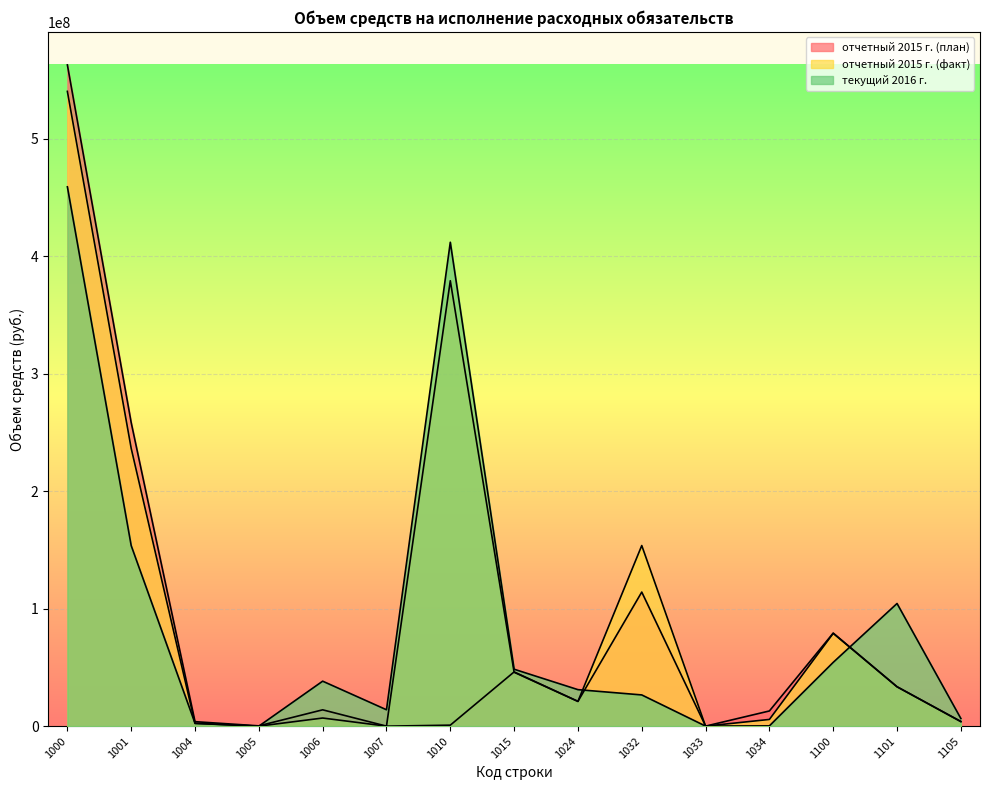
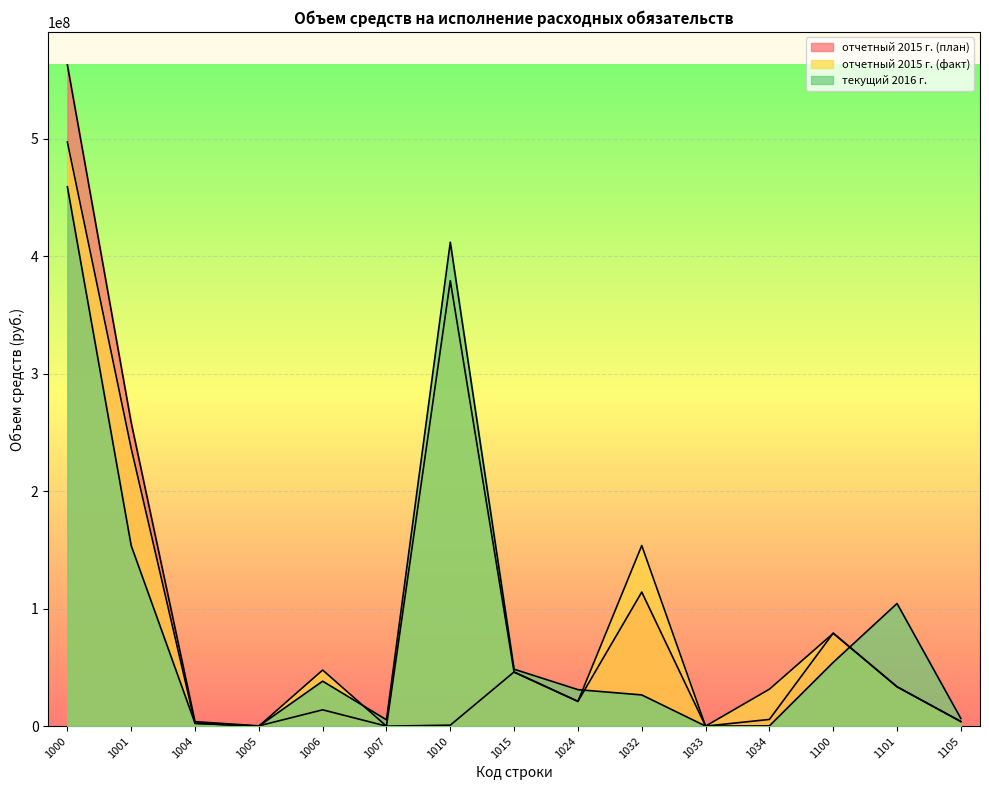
  {
    "отчетный 2015 г. (план)": {
      "1000": 563000000,
      "1001": 258000000,
      "1006": 14000000,
      "1010": 1000000,
      "1032": 114000000,
-     "1034": 13000000
+     "1034": 6000000
    },
    "отчетный 2015 г. (факт)": {
-     "1000": 540000000,
+     "1000": 497000000,
      "1001": 237000000,
-     "1006": 7000000,
+     "1006": 48000000,
      "1010": 379000000,
      "1032": 154000000,
-     "1034": 6000000
+     "1034": 31000000
    },
    "текущий 2016 г.": {
      "1000": 459000000,
      "1001": 154000000,
      "1006": 38000000,
-     "1007": 14000000,
+     "1007": 5000000,
      "1010": 412000000,
      "1015": 48000000,
      "1024": 31000000,
      "1032": 27000000,
      "1034": 0,
      "1100": 54000000,
      "1101": 104000000,
      "1105": 7000000
    }
  }
